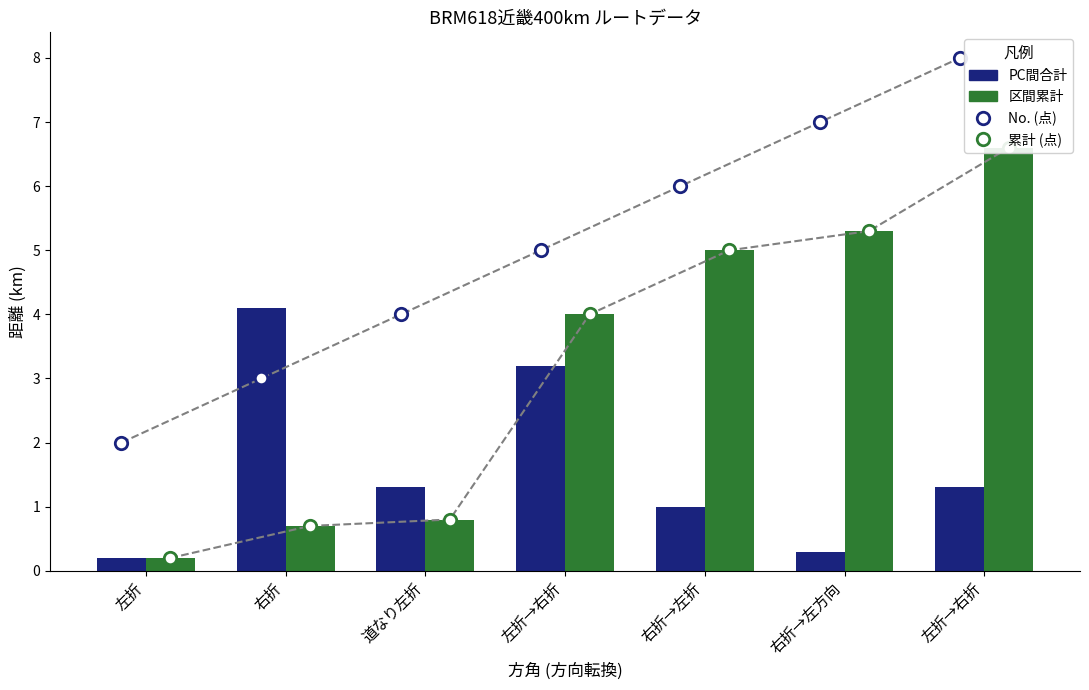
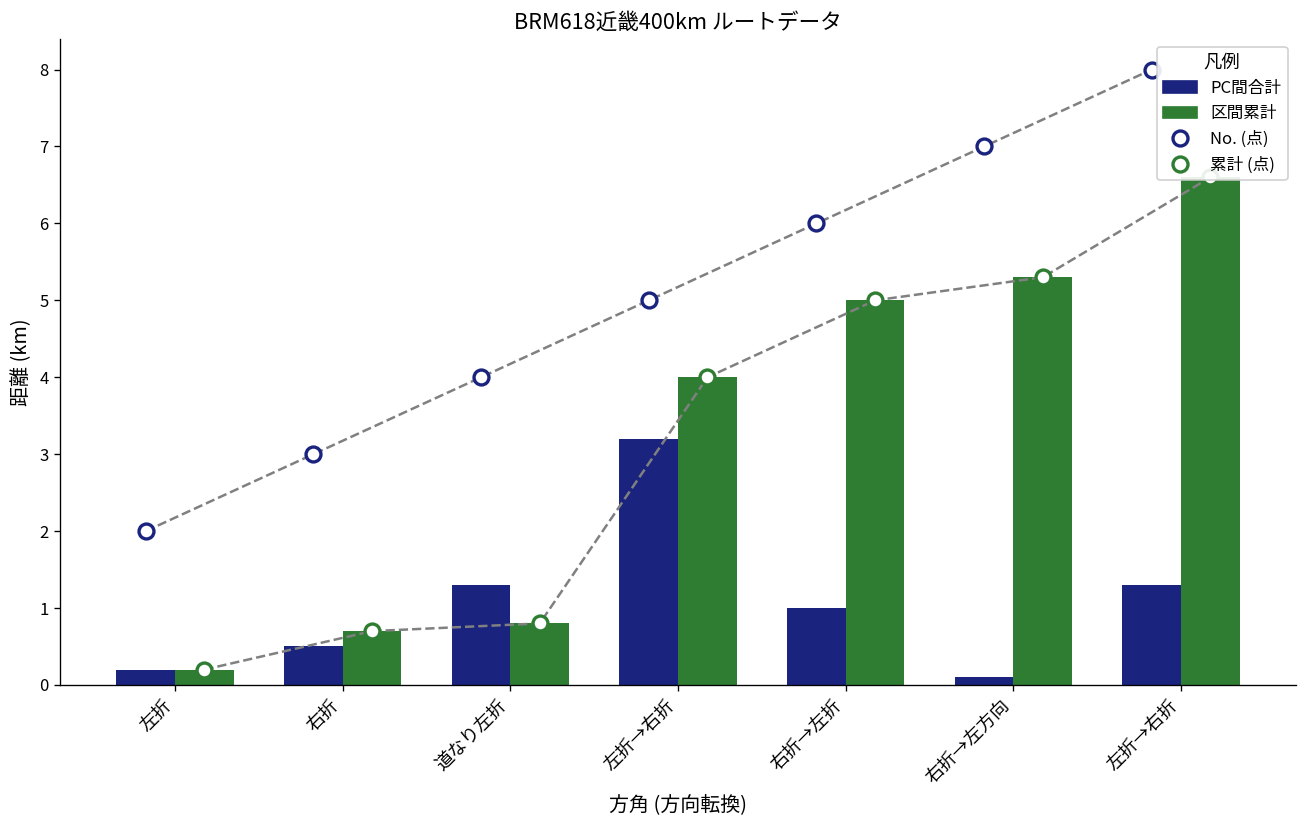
  {
    "PC間合計": {
      "左折": 0.2,
-     "右折": 4.1,
+     "右折": 0.5,
      "道なり左折": 1.3,
      "右折→左折": 1.0,
-     "右折→左方向": 0.3
+     "右折→左方向": 0.1
    }
  }
